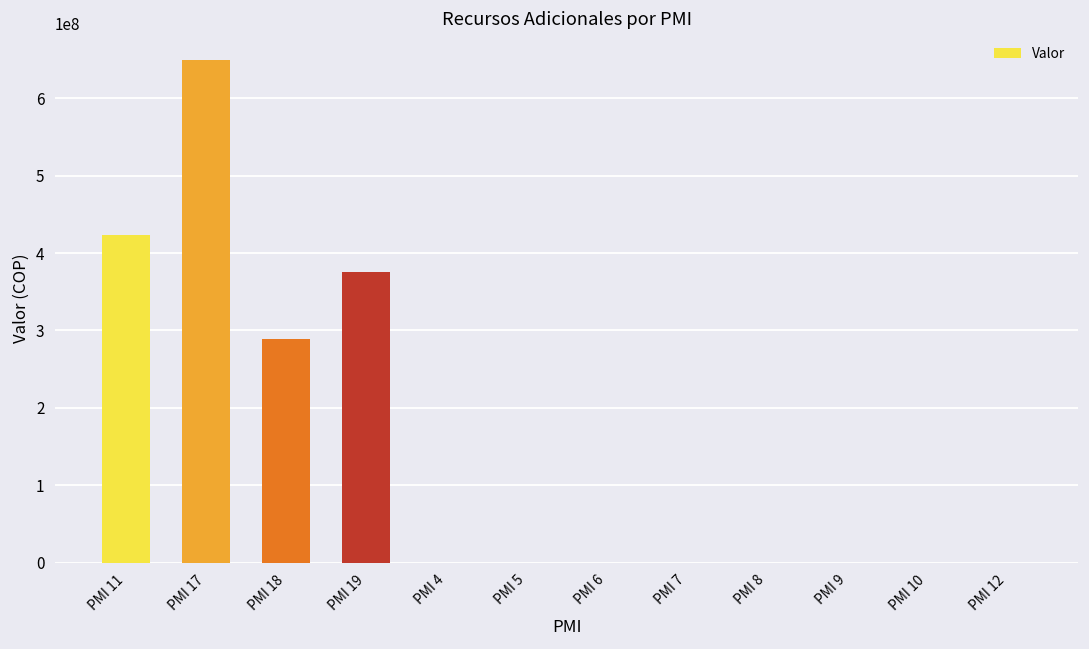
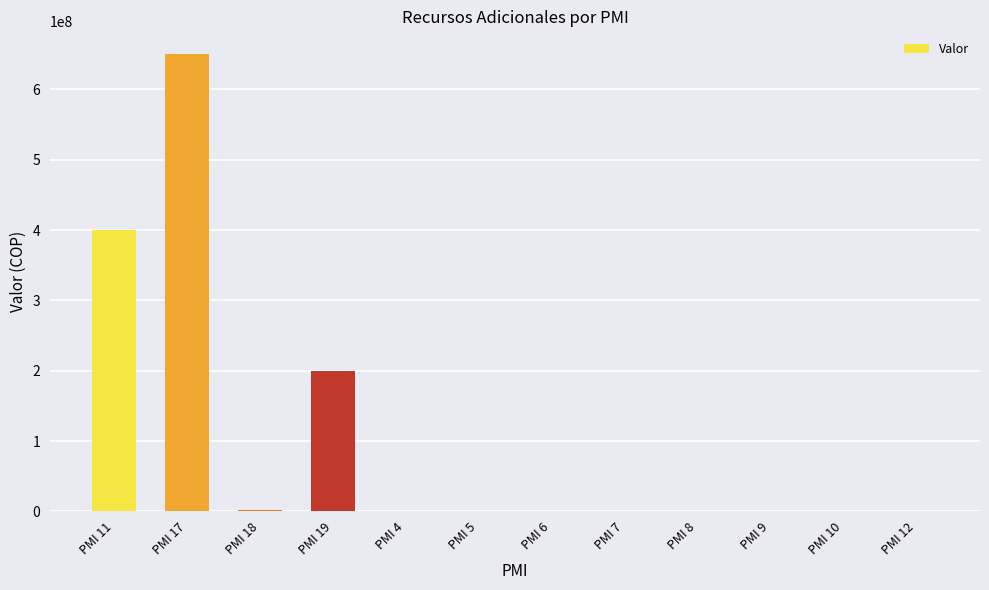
  {
-   "PMI 11": 420000000,
+   "PMI 11": 400000000,
    "PMI 17": 650000000,
-   "PMI 18": 290000000,
-   "PMI 19": 380000000,
+   "PMI 18": 0,
+   "PMI 19": 200000000,
    "PMI 4": 0,
    "PMI 5": 0,
    "PMI 6": 0,
    "PMI 7": 0,
    "PMI 8": 0,
    "PMI 9": 0,
    "PMI 10": 0,
    "PMI 12": 0
  }
